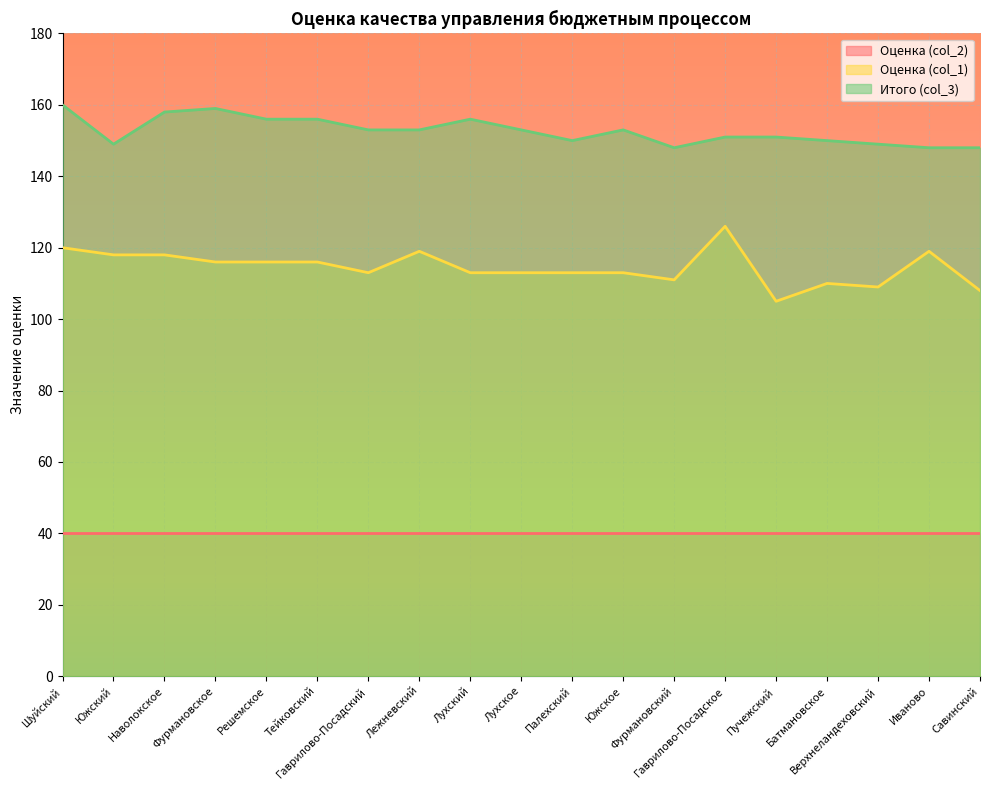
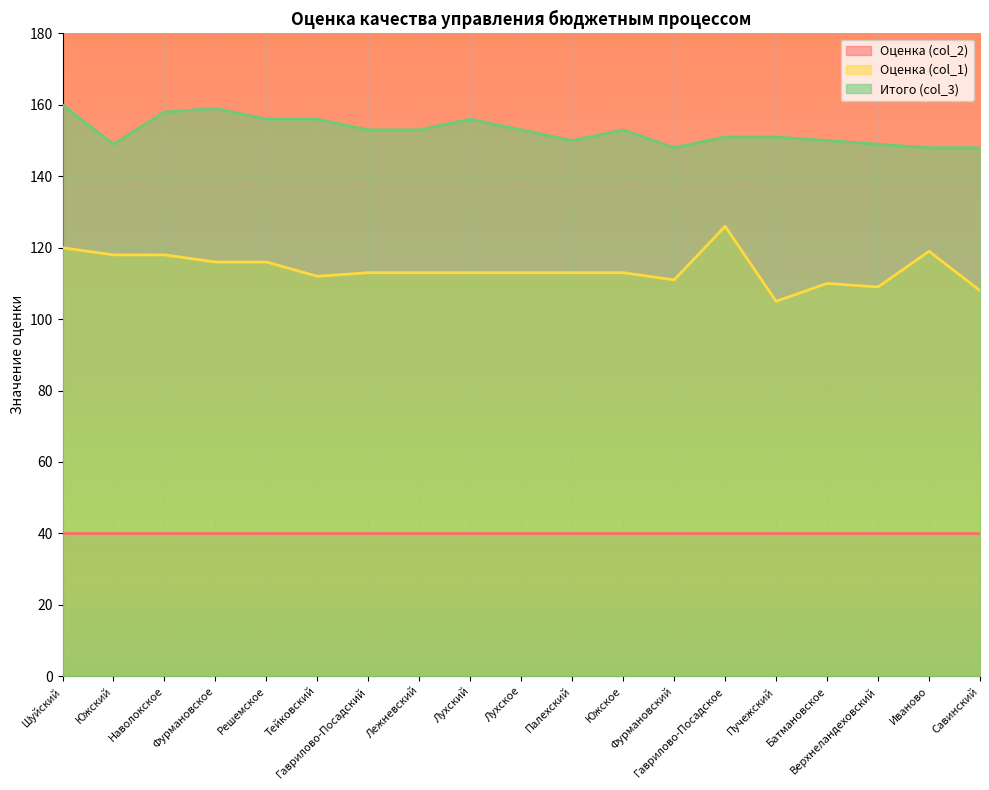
  {
    "Оценка (col_2)": {
      "Шуйский": 40,
      "Южский": 40,
      "Наволокское": 40,
      "Фурмановское": 40,
      "Решемское": 40,
      "Тейковский": 40,
      "Гаврилово-Посадский": 40,
      "Лежневский": 40,
      "Лухский": 40,
      "Лухское": 40,
      "Палехский": 40,
      "Южское": 40,
      "Фурмановский": 40,
      "Гаврилово-Посадское": 40,
      "Пучежский": 40,
      "Батмановское": 40,
      "Верхнеландеховский": 40,
      "Иваново": 40,
      "Савинский": 40
    },
    "Оценка (col_1)": {
      "Шуйский": 120,
      "Южский": 118,
      "Наволокское": 118,
      "Фурмановское": 116,
      "Решемское": 116,
-     "Тейковский": 116,
+     "Тейковский": 112,
      "Гаврилово-Посадский": 113,
-     "Лежневский": 119,
+     "Лежневский": 113,
      "Лухский": 113,
      "Лухское": 113,
      "Палехский": 113,
      "Южское": 113,
      "Фурмановский": 111,
      "Гаврилово-Посадское": 126,
      "Пучежский": 105,
      "Батмановское": 110,
      "Верхнеландеховский": 109,
      "Иваново": 119,
      "Савинский": 108
    },
    "Итого (col_3)": {
      "Шуйский": 160,
      "Южский": 149,
      "Наволокское": 158,
      "Фурмановское": 159,
      "Решемское": 156,
      "Тейковский": 156,
      "Гаврилово-Посадский": 153,
      "Лежневский": 153,
      "Лухский": 156,
      "Лухское": 153,
      "Палехский": 150,
      "Южское": 153,
      "Фурмановский": 148,
      "Гаврилово-Посадское": 151,
      "Пучежский": 151,
      "Батмановское": 150,
      "Верхнеландеховский": 149,
      "Иваново": 148,
      "Савинский": 148
    }
  }
